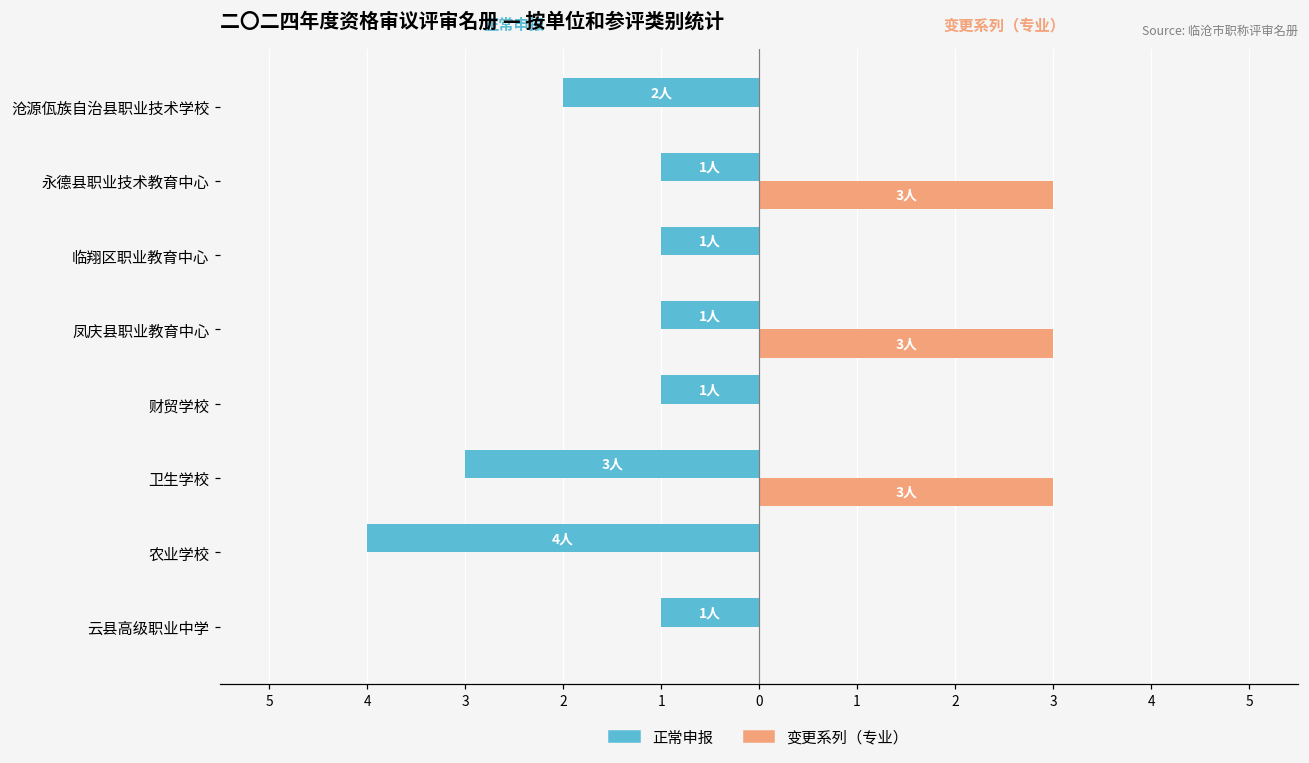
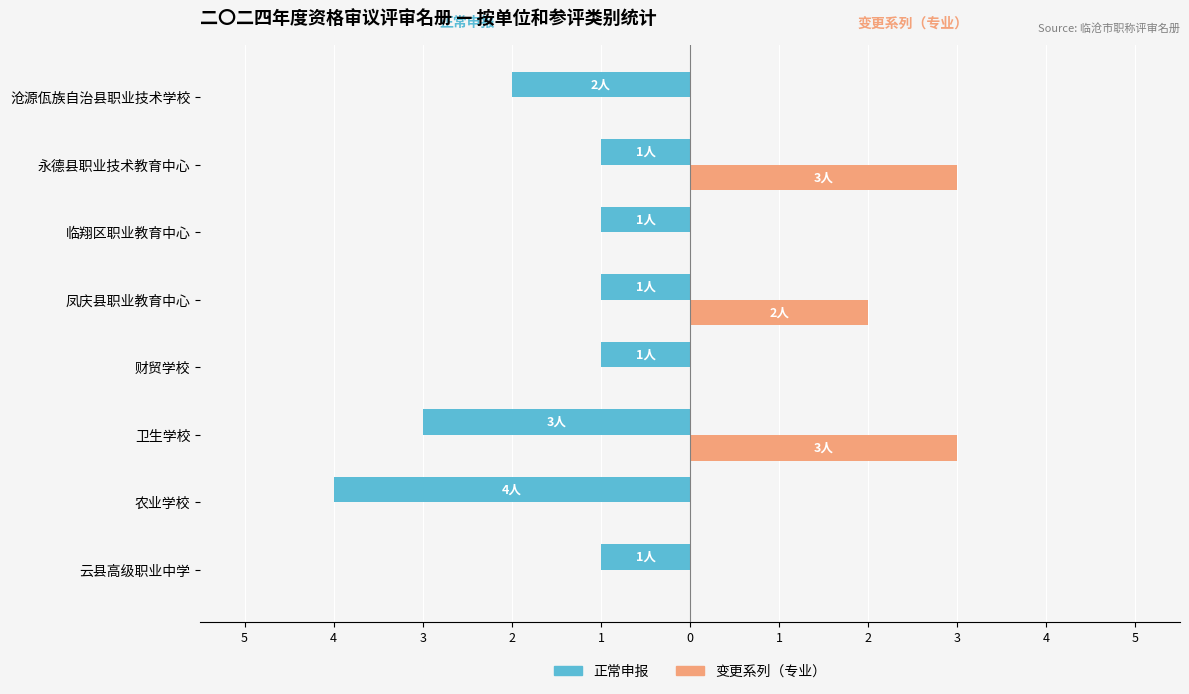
  {
    "变更系列（专业）": {
      "永德县职业技术教育中心": "3人",
-     "凤庆县职业教育中心": "3人",
+     "凤庆县职业教育中心": "2人",
      "卫生学校": "3人"
    }
  }
